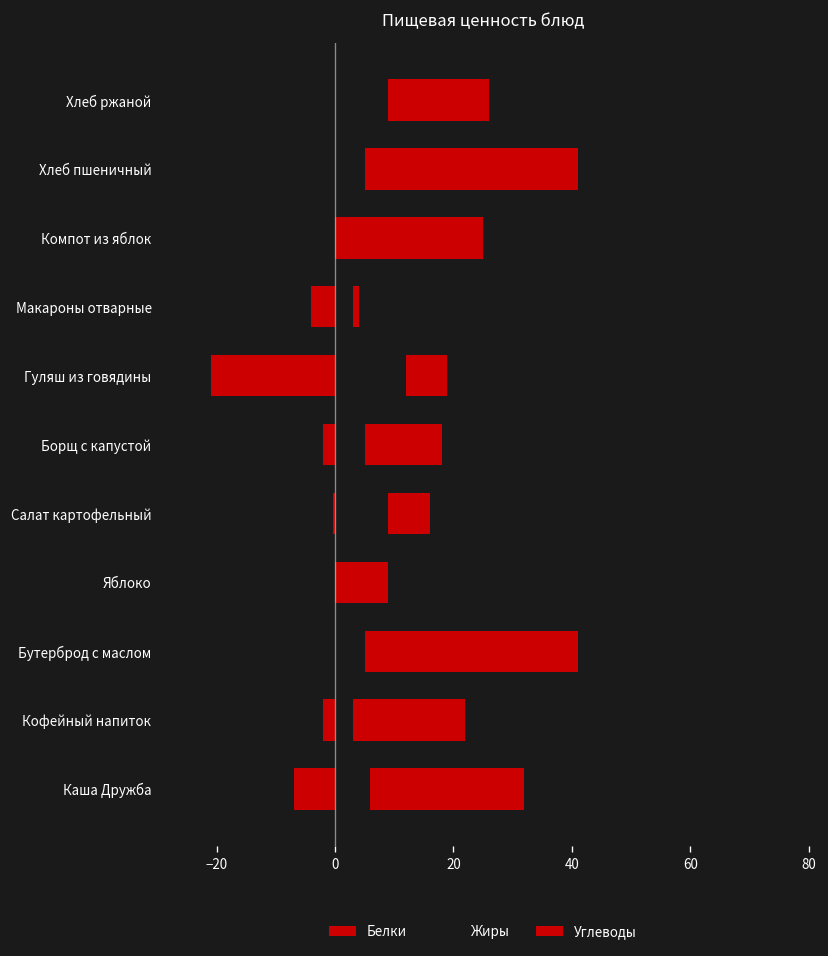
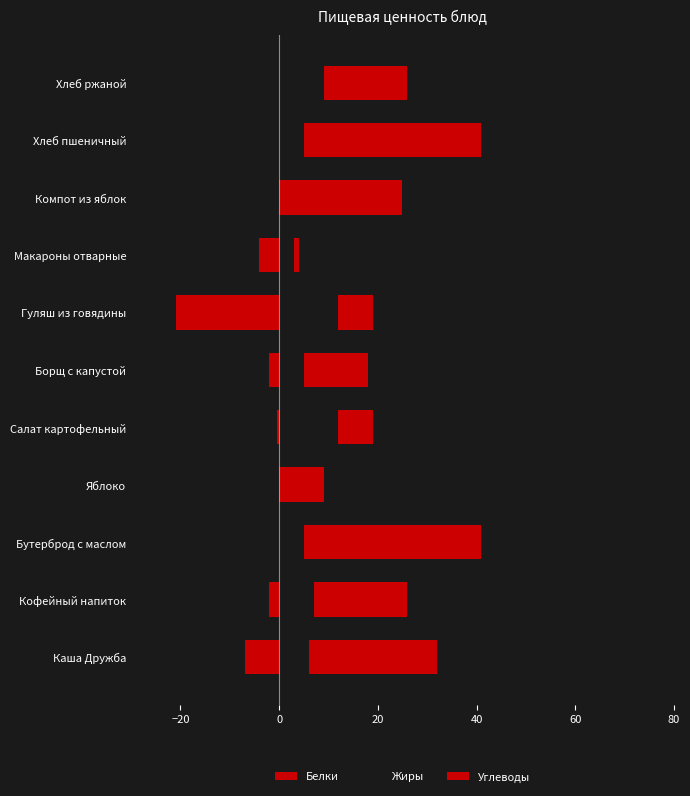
  {
    "Жиры": {
      "Хлеб ржаной": 9,
      "Хлеб пшеничный": 5,
      "Компот из яблок": 0,
      "Макароны отварные": 3,
      "Гуляш из говядины": 12,
      "Борщ с капустой": 5,
-     "Салат картофельный": 9,
+     "Салат картофельный": 12,
      "Яблоко": 0,
      "Бутерброд с маслом": 5,
-     "Кофейный напиток": 3,
+     "Кофейный напиток": 7,
      "Каша Дружба": 6
    }
  }
